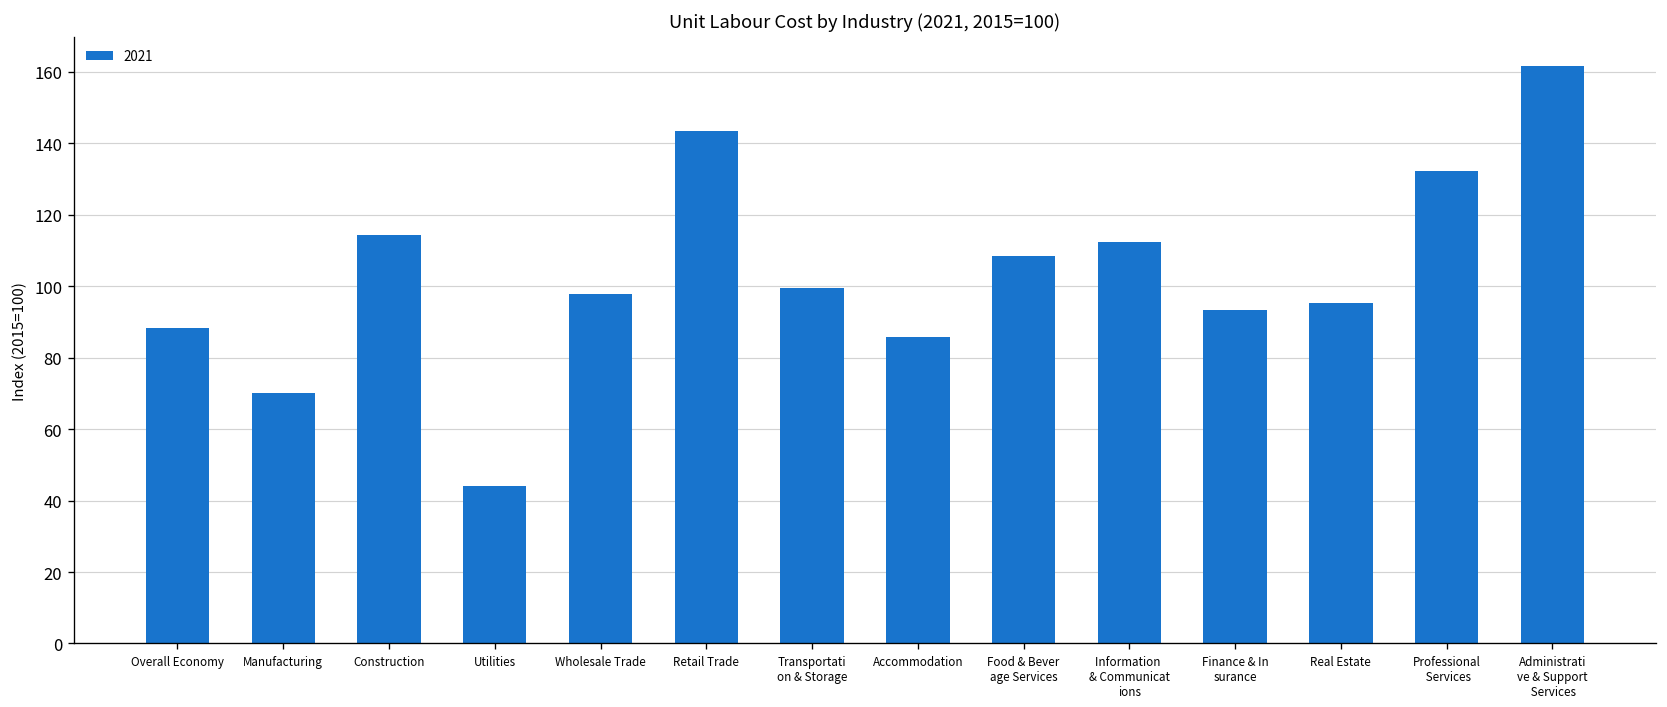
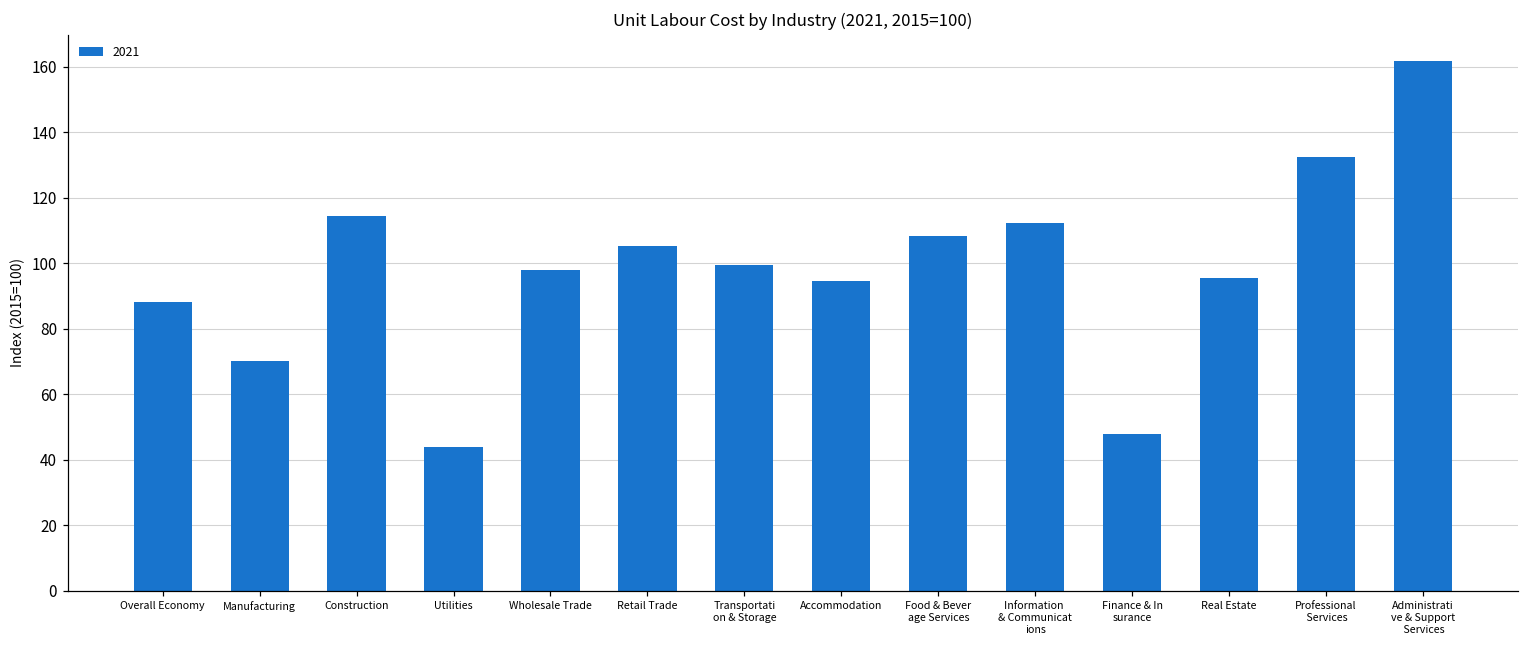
  {
    "Overall Economy": 88,
    "Manufacturing": 70,
    "Construction": 114,
    "Utilities": 44,
    "Wholesale Trade": 98,
-   "Retail Trade": 143,
+   "Retail Trade": 105,
    "Transportati on & Storage": 99,
-   "Accommodation": 86,
+   "Accommodation": 95,
    "Food & Bever age Services": 108,
    "Information & Communicat ions": 112,
-   "Finance & In surance": 93,
+   "Finance & In surance": 48,
    "Real Estate": 95,
    "Professional Services": 132,
    "Administrati ve & Support Services": 162
  }
